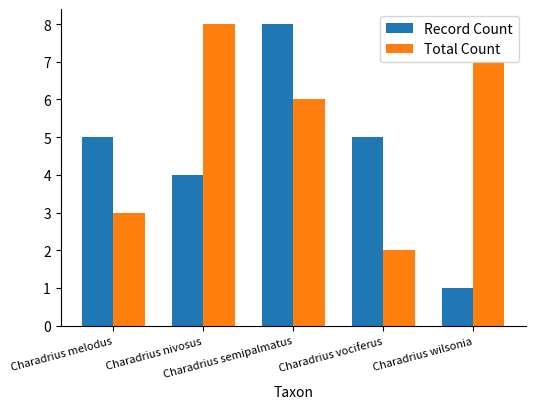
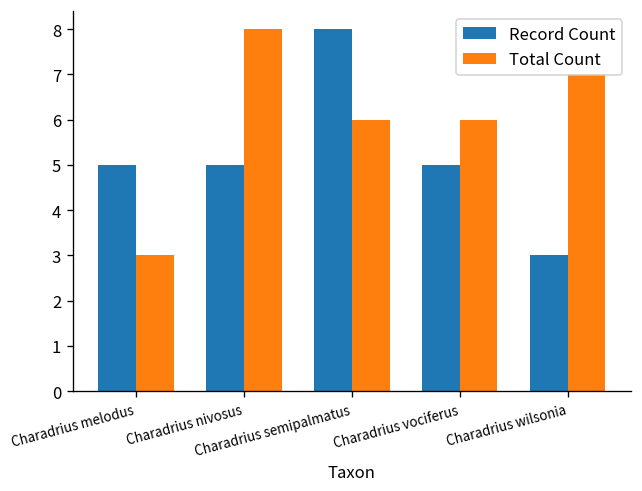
  {
    "Record Count": {
      "Charadrius melodus": 5,
-     "Charadrius nivosus": 4,
+     "Charadrius nivosus": 5,
      "Charadrius semipalmatus": 8,
      "Charadrius vociferus": 5,
-     "Charadrius wilsonia": 1
+     "Charadrius wilsonia": 3
    },
    "Total Count": {
      "Charadrius melodus": 3,
      "Charadrius nivosus": 8,
      "Charadrius semipalmatus": 6,
-     "Charadrius vociferus": 2
+     "Charadrius vociferus": 6
    }
  }
